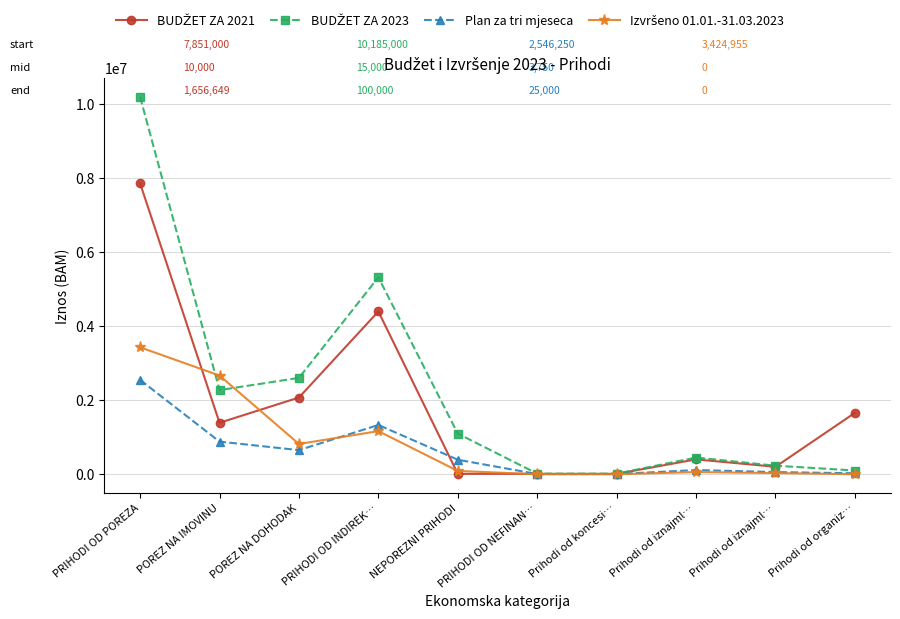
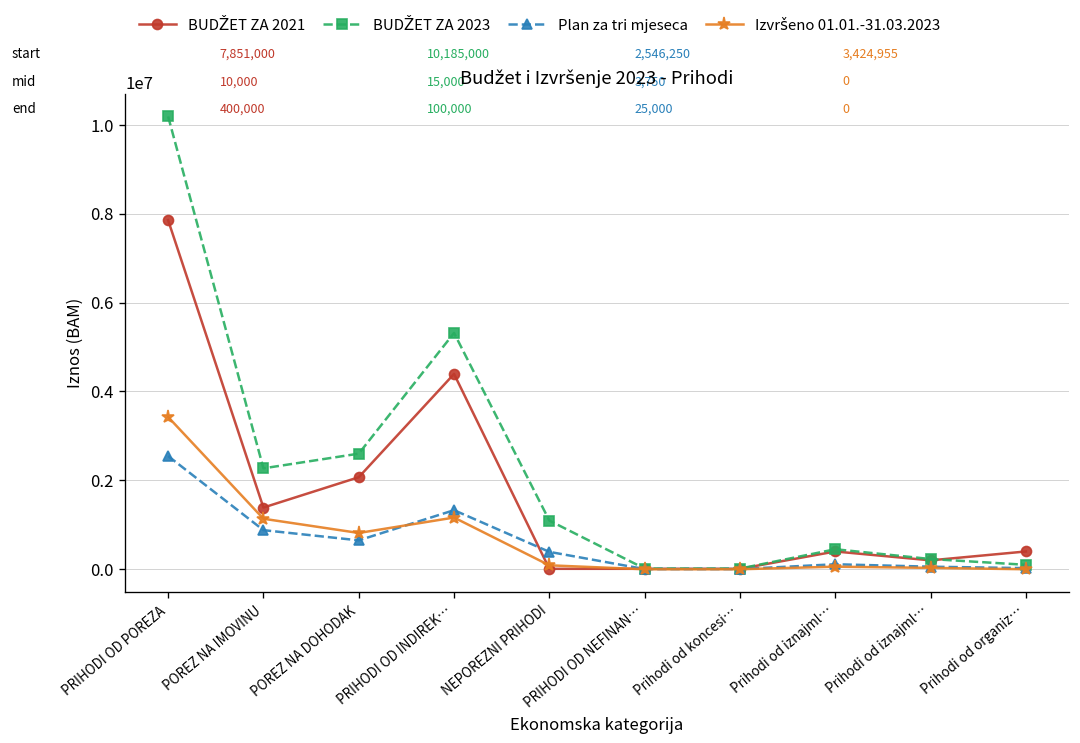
  {
    "BUDŽET ZA 2021": {
-     "Prihodi od organiz…": "1,656,649"
+     "Prihodi od organiz…": "400,000"
    },
    "BUDŽET ZA 2023": {
      "PRIHODI OD POREZA": "10200000",
      "POREZ NA IMOVINU": "2300000",
      "POREZ NA DOHODAK": "2600000",
      "PRIHODI OD INDIREK…": "5300000",
      "NEPOREZNI PRIHODI": "1100000",
      "Prihodi od organiz…": "100000"
    },
    "Plan za tri mjeseca": {
      "PRIHODI OD POREZA": "2500000",
      "POREZ NA IMOVINU": "900000",
      "POREZ NA DOHODAK": "700000",
      "PRIHODI OD INDIREK…": "1300000",
      "NEPOREZNI PRIHODI": "400000"
    },
    "Izvršeno 01.01.-31.03.2023": {
      "PRIHODI OD POREZA": "3400000",
-     "POREZ NA IMOVINU": "2700000",
+     "POREZ NA IMOVINU": "1100000",
      "POREZ NA DOHODAK": "800000",
      "PRIHODI OD INDIREK…": "1200000",
      "NEPOREZNI PRIHODI": "100000"
    }
  }
